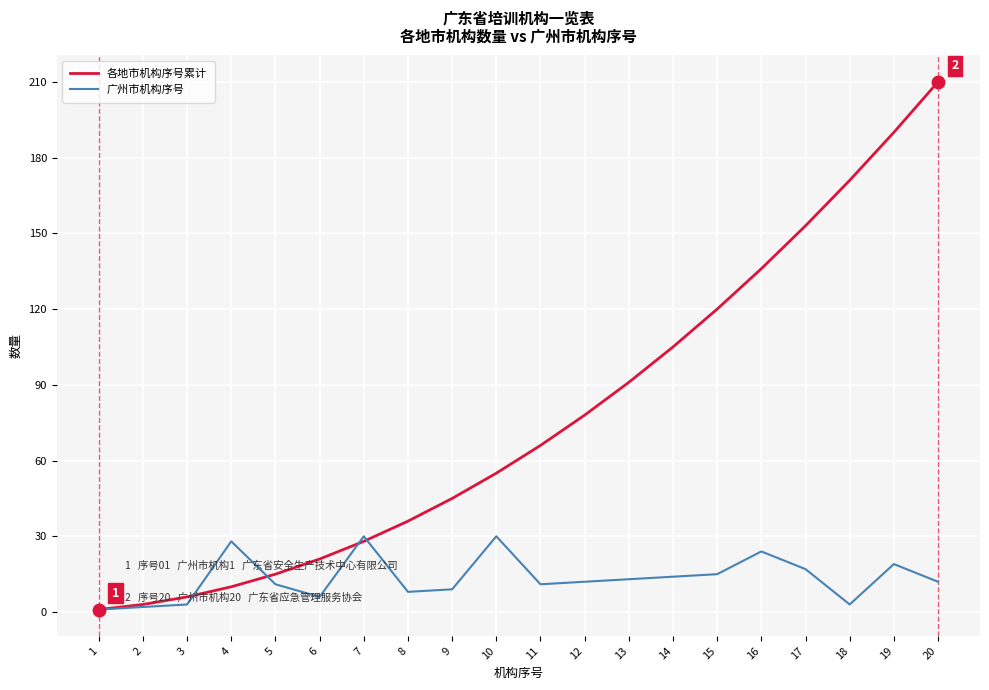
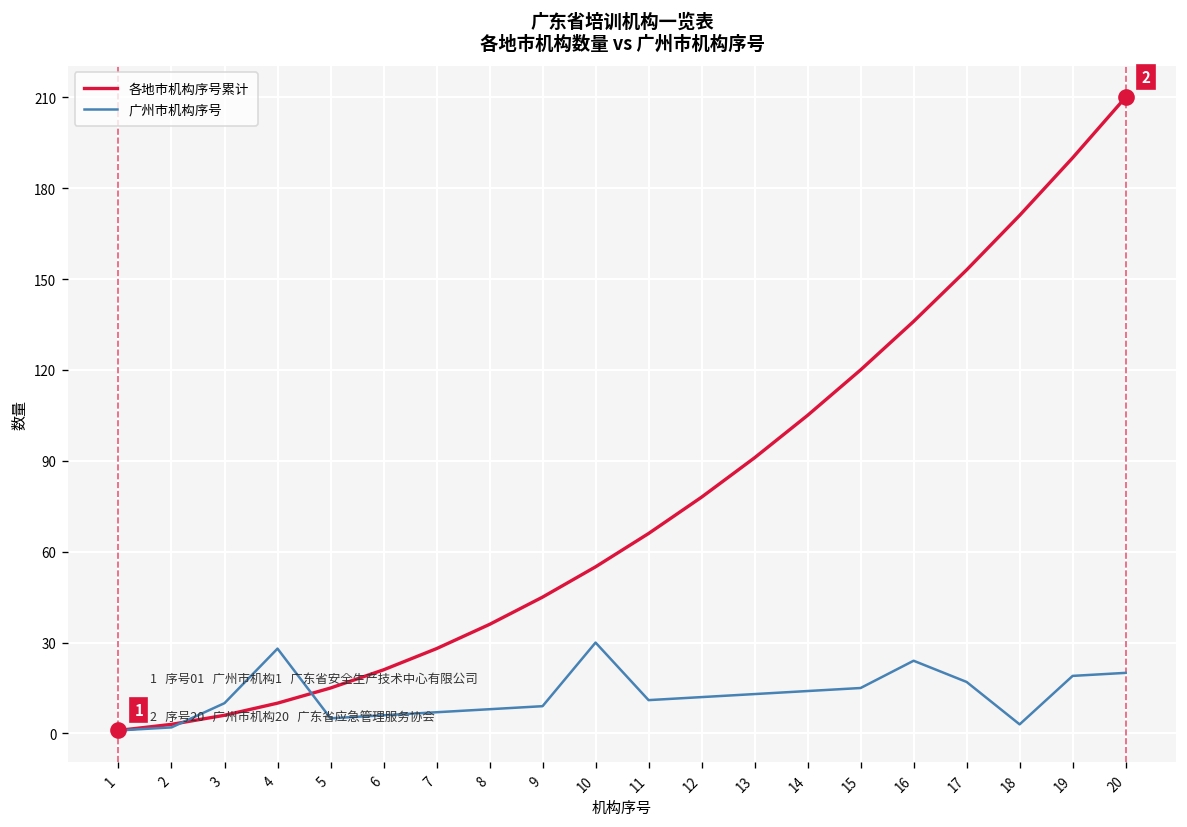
  {
    "广州市机构序号": {
-     "3": 3,
+     "3": 10,
      "4": 28,
-     "5": 11,
+     "5": 5,
      "6": 6,
-     "7": 30,
+     "7": 7,
      "8": 8,
      "9": 9,
      "10": 30,
      "11": 11,
      "12": 12,
      "13": 13,
      "14": 14,
      "15": 15,
      "16": 24,
      "17": 17,
      "18": 3,
      "19": 19,
-     "20": 12
+     "20": 20
    }
  }
